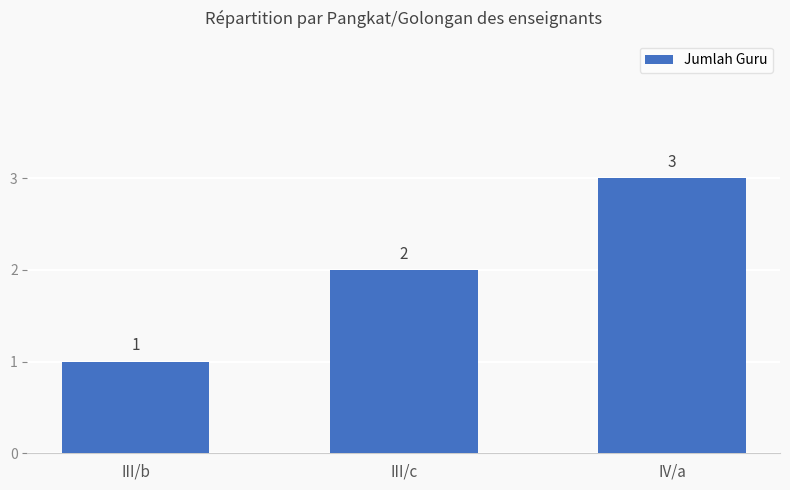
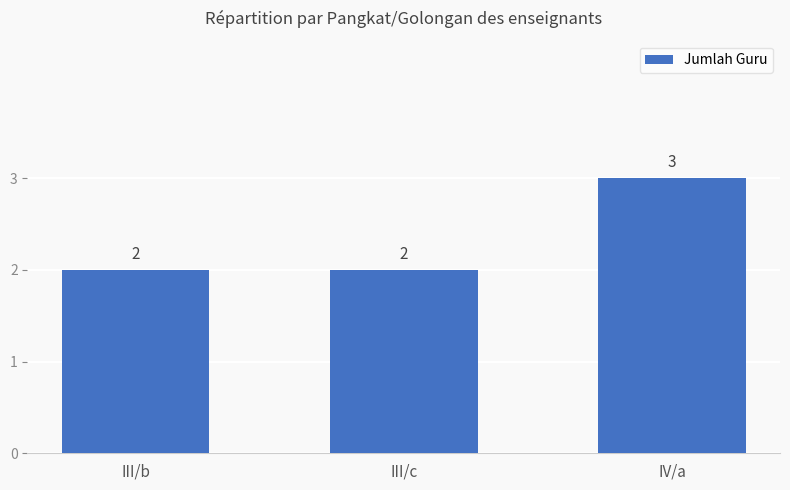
  {
-   "III/b": 1,
+   "III/b": 2,
    "III/c": 2,
    "IV/a": 3
  }
